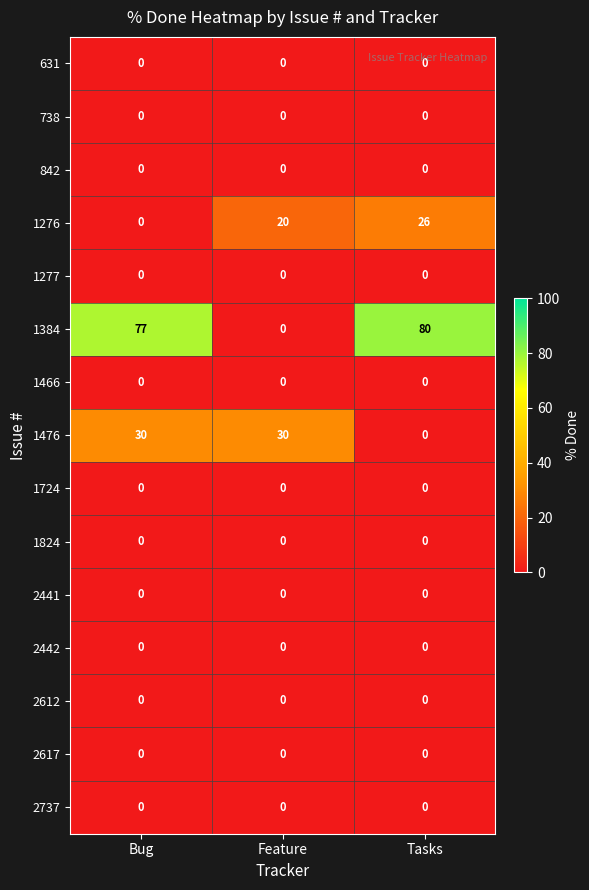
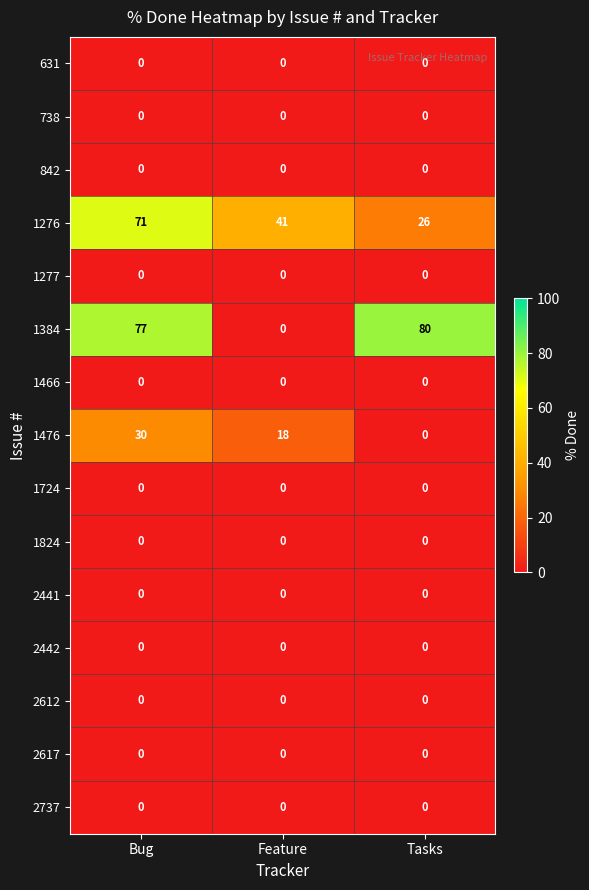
  {
    "631": {
      "Bug": 0,
      "Feature": 0
    },
    "738": {
      "Bug": 0,
      "Feature": 0,
      "Tasks": 0
    },
    "842": {
      "Bug": 0,
      "Feature": 0,
      "Tasks": 0
    },
    "1276": {
-     "Bug": 0,
-     "Feature": 20,
+     "Bug": 71,
+     "Feature": 41,
      "Tasks": 26
    },
    "1277": {
      "Bug": 0,
      "Feature": 0,
      "Tasks": 0
    },
    "1384": {
      "Bug": 77,
      "Feature": 0,
      "Tasks": 80
    },
    "1466": {
      "Bug": 0,
      "Feature": 0,
      "Tasks": 0
    },
    "1476": {
      "Bug": 30,
-     "Feature": 30,
+     "Feature": 18,
      "Tasks": 0
    },
    "1724": {
      "Bug": 0,
      "Feature": 0,
      "Tasks": 0
    },
    "1824": {
      "Bug": 0,
      "Feature": 0,
      "Tasks": 0
    },
    "2441": {
      "Bug": 0,
      "Feature": 0,
      "Tasks": 0
    },
    "2442": {
      "Bug": 0,
      "Feature": 0,
      "Tasks": 0
    },
    "2612": {
      "Bug": 0,
      "Feature": 0,
      "Tasks": 0
    },
    "2617": {
      "Bug": 0,
      "Feature": 0,
      "Tasks": 0
    },
    "2737": {
      "Bug": 0,
      "Feature": 0,
      "Tasks": 0
    }
  }
